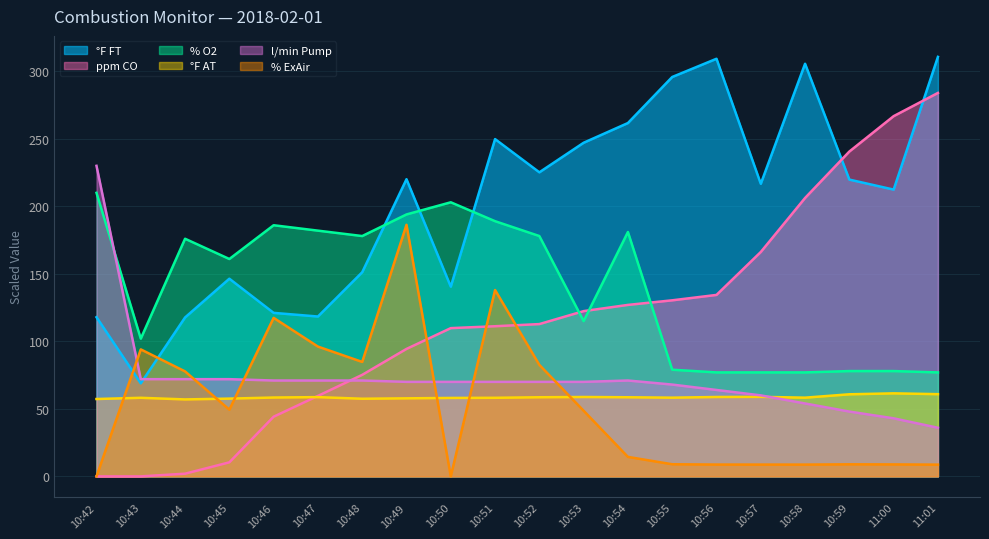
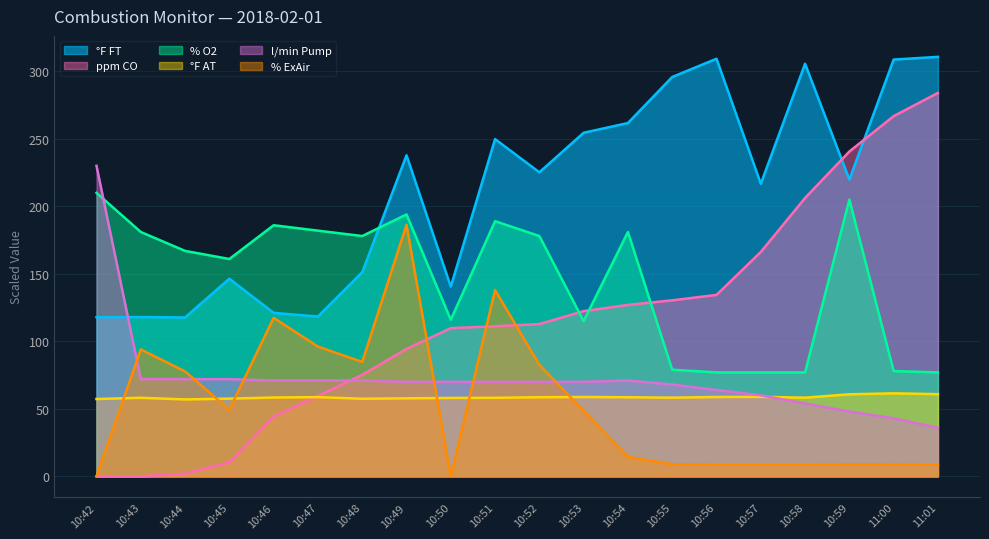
  {
    "°F FT": {
      "10:42": 118,
-     "10:43": 69,
+     "10:43": 118,
      "10:44": 118,
      "10:45": 146,
      "10:46": 121,
      "10:47": 118,
      "10:48": 151,
-     "10:49": 220,
+     "10:49": 238,
      "10:50": 141,
      "10:51": 250,
      "10:52": 225,
-     "10:53": 247,
+     "10:53": 255,
      "10:54": 262,
      "10:55": 296,
      "10:56": 309,
      "10:57": 217,
      "10:58": 306,
      "10:59": 220,
-     "11:00": 212,
+     "11:00": 309,
      "11:01": 311
    },
    "% O2": {
      "10:42": 210,
-     "10:43": 102,
-     "10:44": 176,
+     "10:43": 181,
+     "10:44": 167,
      "10:45": 161,
      "10:46": 186,
      "10:47": 182,
      "10:48": 178,
      "10:49": 194,
-     "10:50": 203,
+     "10:50": 116,
      "10:51": 189,
      "10:52": 178,
      "10:53": 115,
      "10:54": 181,
      "10:55": 79,
      "10:56": 77,
      "10:57": 77,
      "10:58": 77,
-     "10:59": 78,
+     "10:59": 205,
      "11:00": 78,
      "11:01": 77
    }
  }
